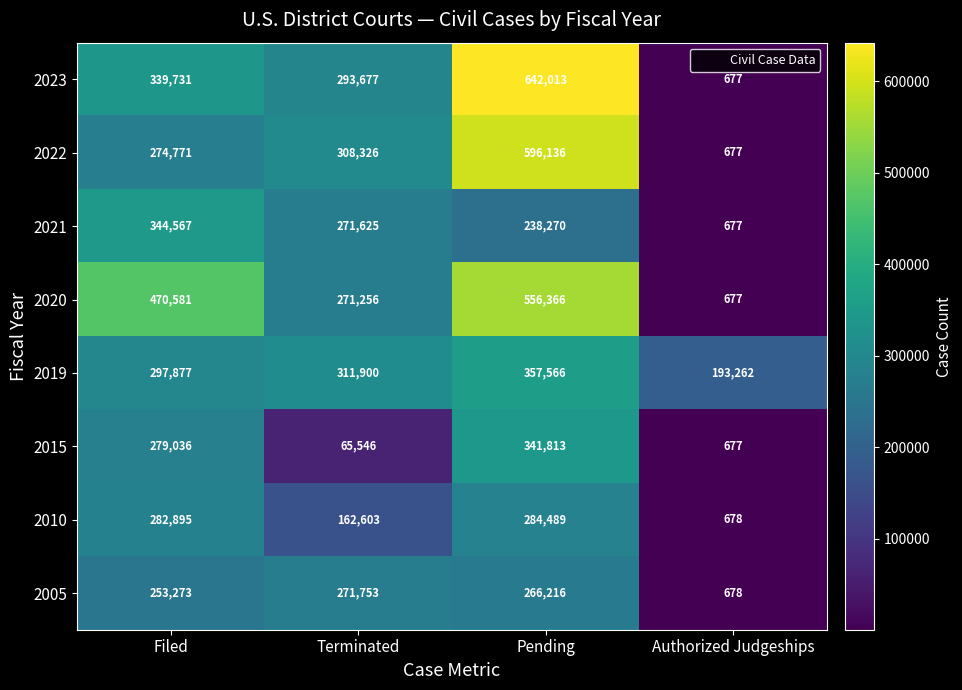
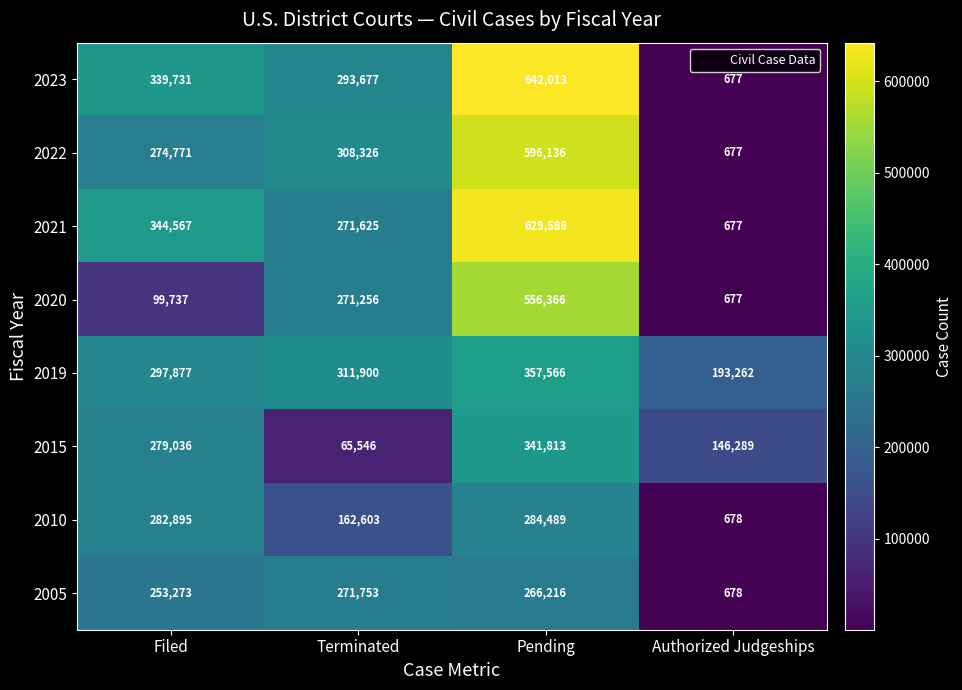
  {
    "2023": {
      "Filed": "339,731",
      "Terminated": "293,677",
      "Pending": "642,013",
      "Authorized Judgeships": "677"
    },
    "2022": {
      "Filed": "274,771",
      "Terminated": "308,326",
      "Pending": "596,136",
      "Authorized Judgeships": "677"
    },
    "2021": {
      "Filed": "344,567",
      "Terminated": "271,625",
-     "Pending": "238,270",
+     "Pending": "629,588",
      "Authorized Judgeships": "677"
    },
    "2020": {
-     "Filed": "470,581",
+     "Filed": "99,737",
      "Terminated": "271,256",
      "Pending": "556,366",
      "Authorized Judgeships": "677"
    },
    "2019": {
      "Filed": "297,877",
      "Terminated": "311,900",
      "Pending": "357,566",
      "Authorized Judgeships": "193,262"
    },
    "2015": {
      "Filed": "279,036",
      "Terminated": "65,546",
      "Pending": "341,813",
-     "Authorized Judgeships": "677"
+     "Authorized Judgeships": "146,289"
    },
    "2010": {
      "Filed": "282,895",
      "Terminated": "162,603",
      "Pending": "284,489",
      "Authorized Judgeships": "678"
    },
    "2005": {
      "Filed": "253,273",
      "Terminated": "271,753",
      "Pending": "266,216",
      "Authorized Judgeships": "678"
    }
  }
